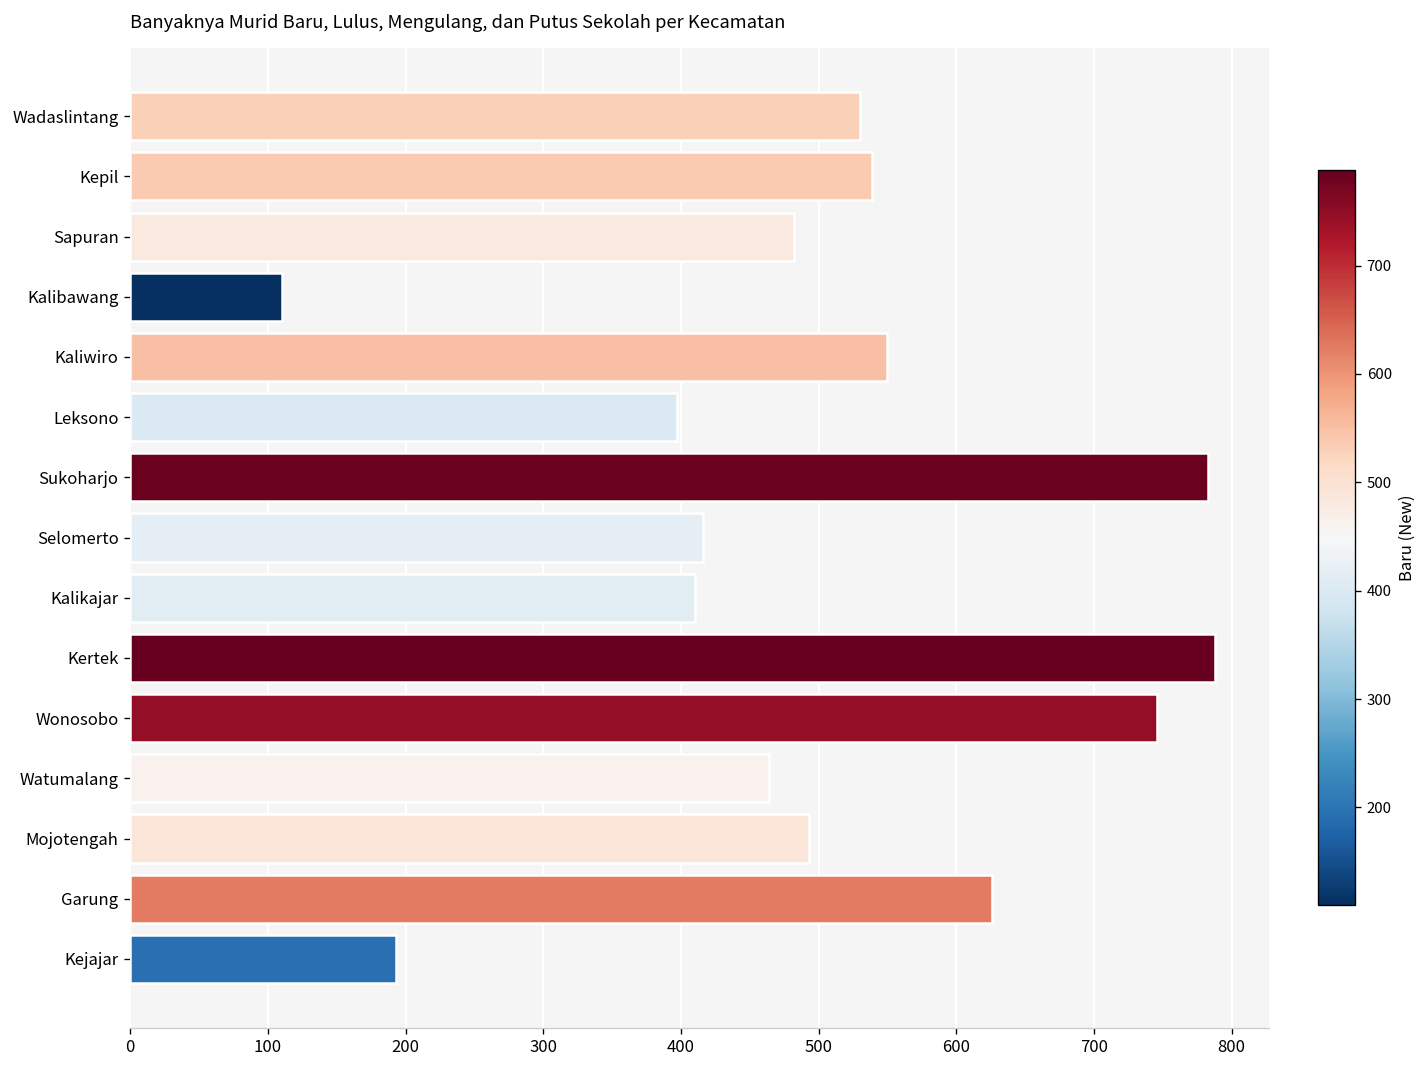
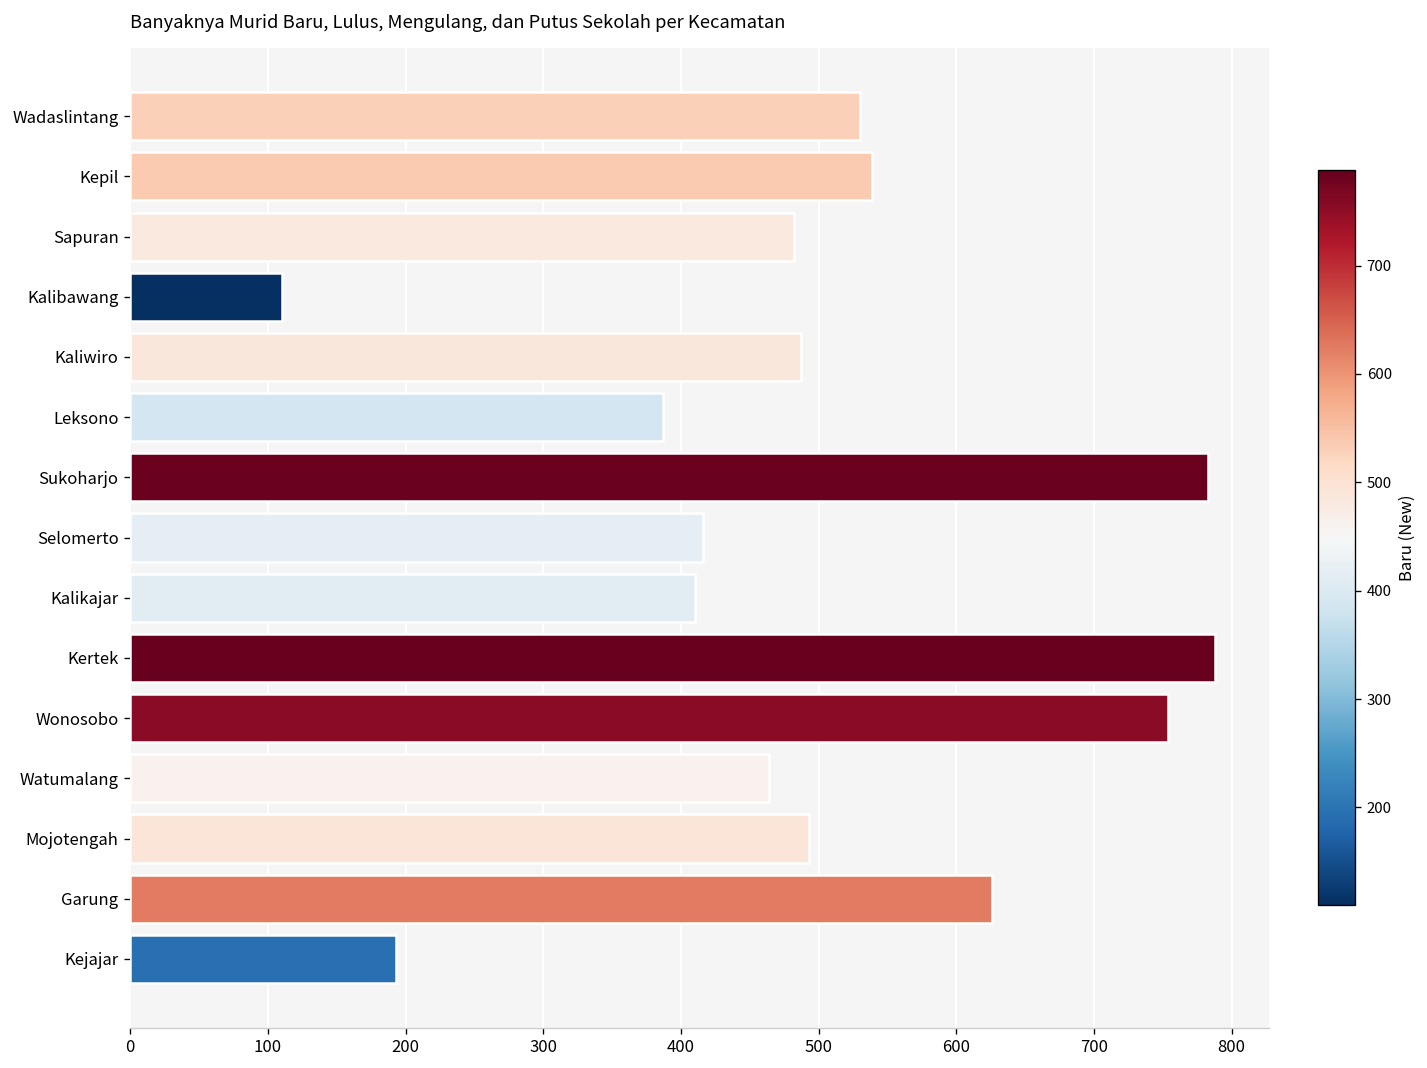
  {
    "Wadaslintang": 530,
    "Kepil": 539,
    "Sapuran": 482,
    "Kalibawang": 110,
-   "Kaliwiro": 550,
-   "Leksono": 397,
+   "Kaliwiro": 487,
+   "Leksono": 387,
    "Sukoharjo": 783,
    "Selomerto": 416,
    "Kalikajar": 410,
    "Kertek": 788,
-   "Wonosobo": 746,
+   "Wonosobo": 754,
    "Watumalang": 464,
    "Mojotengah": 493,
    "Garung": 626,
    "Kejajar": 193
  }
